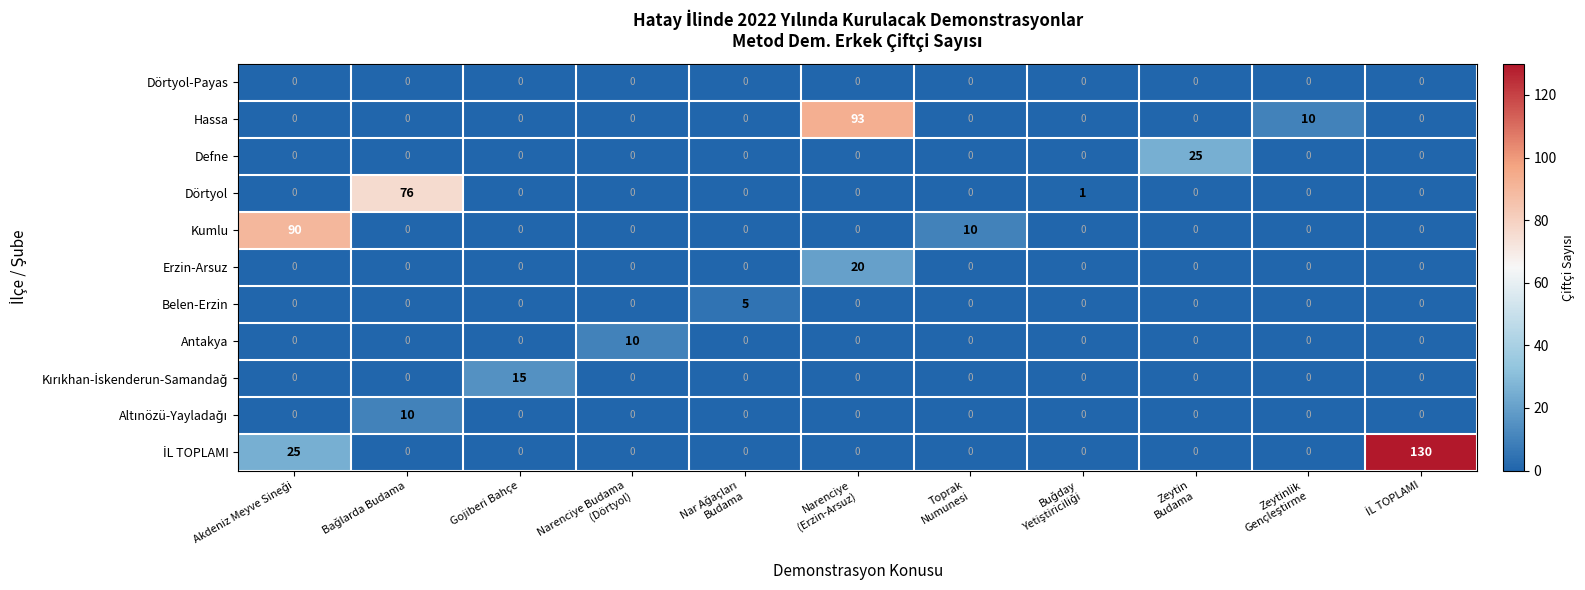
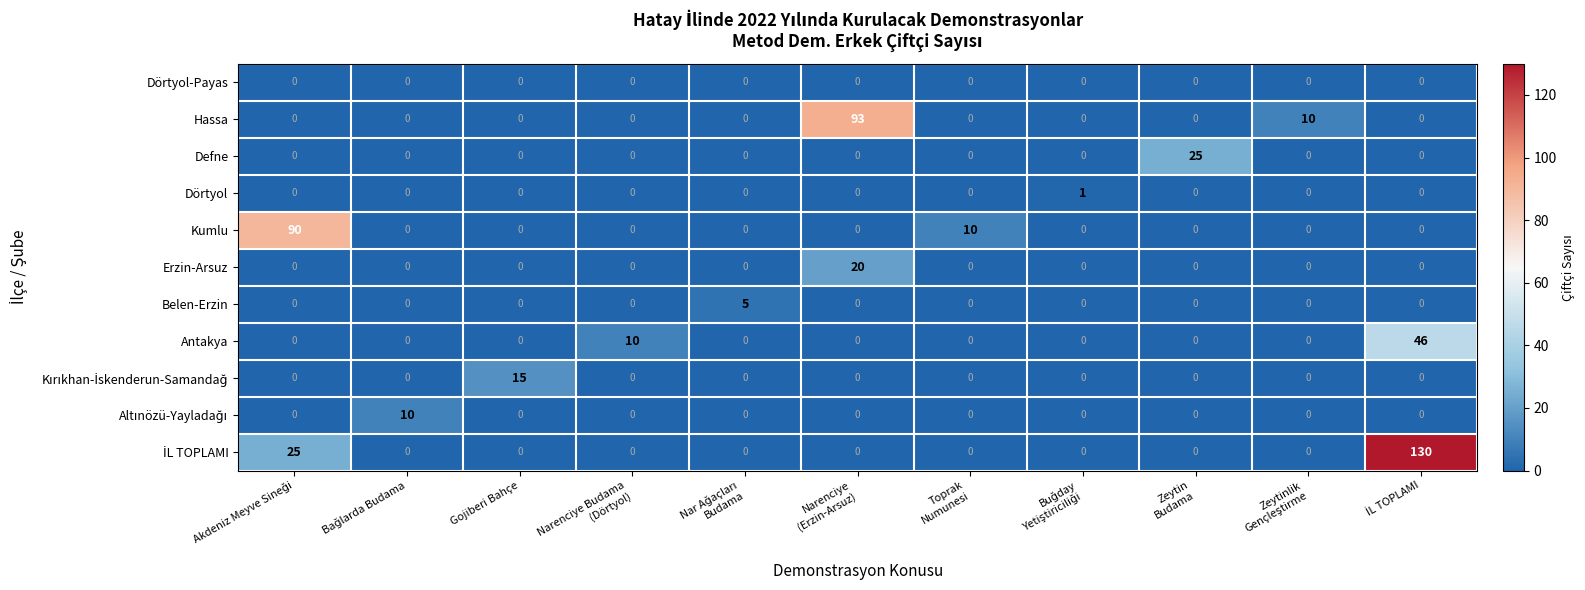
  {
    "Dörtyol-Payas": {
      "Akdeniz Meyve Sineği": 0,
      "Bağlarda Budama": 0,
      "Gojiberi Bahçe": 0,
      "Narenciye Budama (Dörtyol)": 0,
      "Nar Ağaçları Budama": 0,
      "Narenciye (Erzin-Arsuz)": 0,
      "Toprak Numunesi": 0,
      "Buğday Yetiştiriciliği": 0,
      "Zeytin Budama": 0,
      "Zeytinlik Gençleştirme": 0,
      "İL TOPLAMI": 0
    },
    "Hassa": {
      "Akdeniz Meyve Sineği": 0,
      "Bağlarda Budama": 0,
      "Gojiberi Bahçe": 0,
      "Narenciye Budama (Dörtyol)": 0,
      "Nar Ağaçları Budama": 0,
      "Narenciye (Erzin-Arsuz)": 93,
      "Toprak Numunesi": 0,
      "Buğday Yetiştiriciliği": 0,
      "Zeytin Budama": 0,
      "Zeytinlik Gençleştirme": 10,
      "İL TOPLAMI": 0
    },
    "Defne": {
      "Akdeniz Meyve Sineği": 0,
      "Bağlarda Budama": 0,
      "Gojiberi Bahçe": 0,
      "Narenciye Budama (Dörtyol)": 0,
      "Nar Ağaçları Budama": 0,
      "Narenciye (Erzin-Arsuz)": 0,
      "Toprak Numunesi": 0,
      "Buğday Yetiştiriciliği": 0,
      "Zeytin Budama": 25,
      "Zeytinlik Gençleştirme": 0,
      "İL TOPLAMI": 0
    },
    "Dörtyol": {
      "Akdeniz Meyve Sineği": 0,
-     "Bağlarda Budama": 76,
+     "Bağlarda Budama": 0,
      "Gojiberi Bahçe": 0,
      "Narenciye Budama (Dörtyol)": 0,
      "Nar Ağaçları Budama": 0,
      "Narenciye (Erzin-Arsuz)": 0,
      "Toprak Numunesi": 0,
      "Buğday Yetiştiriciliği": 1,
      "Zeytin Budama": 0,
      "Zeytinlik Gençleştirme": 0,
      "İL TOPLAMI": 0
    },
    "Kumlu": {
      "Akdeniz Meyve Sineği": 90,
      "Bağlarda Budama": 0,
      "Gojiberi Bahçe": 0,
      "Narenciye Budama (Dörtyol)": 0,
      "Nar Ağaçları Budama": 0,
      "Narenciye (Erzin-Arsuz)": 0,
      "Toprak Numunesi": 10,
      "Buğday Yetiştiriciliği": 0,
      "Zeytin Budama": 0,
      "Zeytinlik Gençleştirme": 0,
      "İL TOPLAMI": 0
    },
    "Erzin-Arsuz": {
      "Akdeniz Meyve Sineği": 0,
      "Bağlarda Budama": 0,
      "Gojiberi Bahçe": 0,
      "Narenciye Budama (Dörtyol)": 0,
      "Nar Ağaçları Budama": 0,
      "Narenciye (Erzin-Arsuz)": 20,
      "Toprak Numunesi": 0,
      "Buğday Yetiştiriciliği": 0,
      "Zeytin Budama": 0,
      "Zeytinlik Gençleştirme": 0,
      "İL TOPLAMI": 0
    },
    "Belen-Erzin": {
      "Akdeniz Meyve Sineği": 0,
      "Bağlarda Budama": 0,
      "Gojiberi Bahçe": 0,
      "Narenciye Budama (Dörtyol)": 0,
      "Nar Ağaçları Budama": 5,
      "Narenciye (Erzin-Arsuz)": 0,
      "Toprak Numunesi": 0,
      "Buğday Yetiştiriciliği": 0,
      "Zeytin Budama": 0,
      "Zeytinlik Gençleştirme": 0,
      "İL TOPLAMI": 0
    },
    "Antakya": {
      "Akdeniz Meyve Sineği": 0,
      "Bağlarda Budama": 0,
      "Gojiberi Bahçe": 0,
      "Narenciye Budama (Dörtyol)": 10,
      "Nar Ağaçları Budama": 0,
      "Narenciye (Erzin-Arsuz)": 0,
      "Toprak Numunesi": 0,
      "Buğday Yetiştiriciliği": 0,
      "Zeytin Budama": 0,
      "Zeytinlik Gençleştirme": 0,
-     "İL TOPLAMI": 0
+     "İL TOPLAMI": 46
    },
    "Kırıkhan-İskenderun-Samandağ": {
      "Akdeniz Meyve Sineği": 0,
      "Bağlarda Budama": 0,
      "Gojiberi Bahçe": 15,
      "Narenciye Budama (Dörtyol)": 0,
      "Nar Ağaçları Budama": 0,
      "Narenciye (Erzin-Arsuz)": 0,
      "Toprak Numunesi": 0,
      "Buğday Yetiştiriciliği": 0,
      "Zeytin Budama": 0,
      "Zeytinlik Gençleştirme": 0,
      "İL TOPLAMI": 0
    },
    "Altınözü-Yayladağı": {
      "Akdeniz Meyve Sineği": 0,
      "Bağlarda Budama": 10,
      "Gojiberi Bahçe": 0,
      "Narenciye Budama (Dörtyol)": 0,
      "Nar Ağaçları Budama": 0,
      "Narenciye (Erzin-Arsuz)": 0,
      "Toprak Numunesi": 0,
      "Buğday Yetiştiriciliği": 0,
      "Zeytin Budama": 0,
      "Zeytinlik Gençleştirme": 0,
      "İL TOPLAMI": 0
    },
    "İL TOPLAMI": {
      "Akdeniz Meyve Sineği": 25,
      "Bağlarda Budama": 0,
      "Gojiberi Bahçe": 0,
      "Narenciye Budama (Dörtyol)": 0,
      "Nar Ağaçları Budama": 0,
      "Narenciye (Erzin-Arsuz)": 0,
      "Toprak Numunesi": 0,
      "Buğday Yetiştiriciliği": 0,
      "Zeytin Budama": 0,
      "Zeytinlik Gençleştirme": 0,
      "İL TOPLAMI": 130
    }
  }
